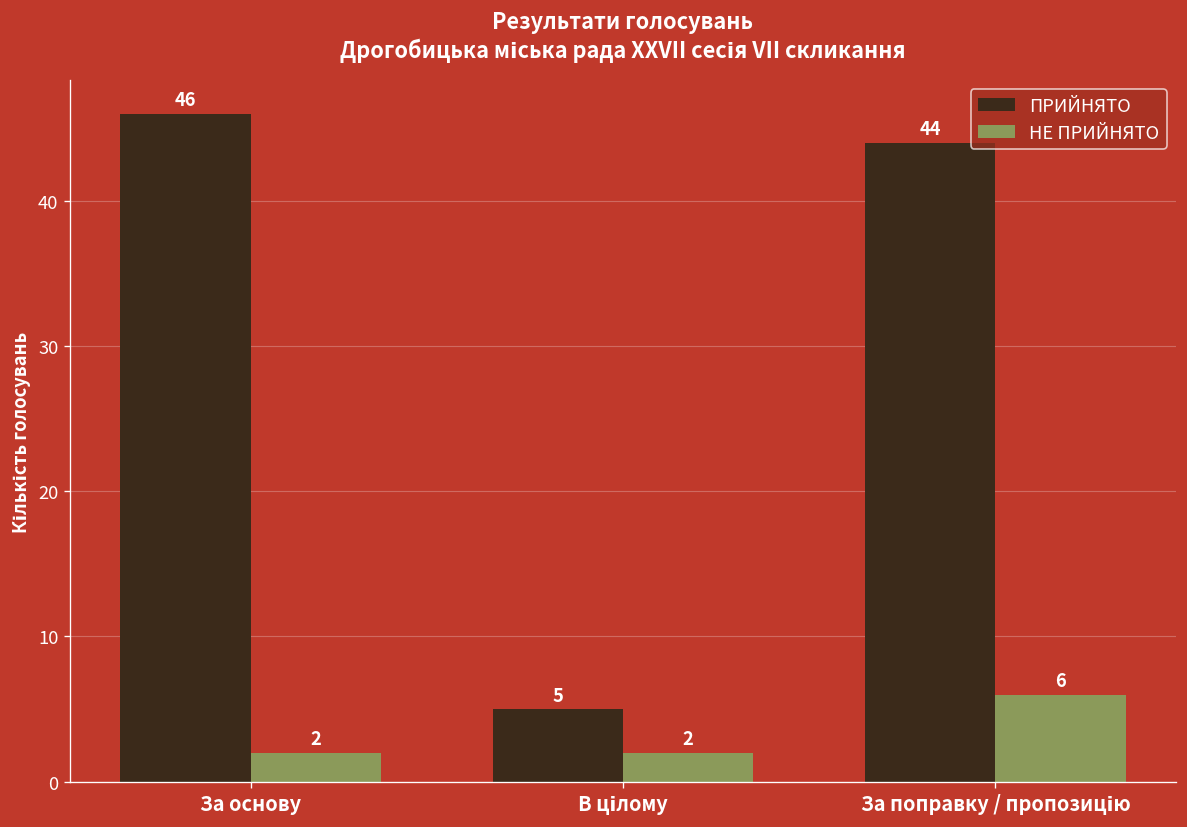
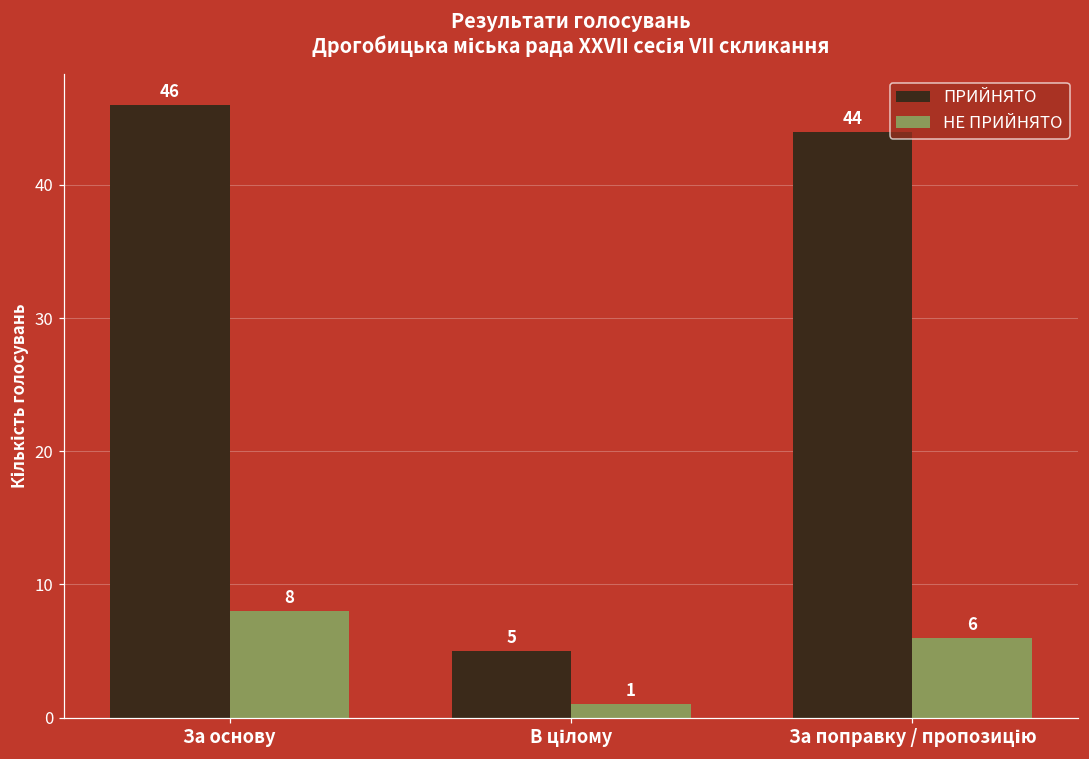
  {
    "ПРИЙНЯТО": {
      "За основу": 46,
      "В цілому": 5,
      "За поправку / пропозицію": 44
    },
    "НЕ ПРИЙНЯТО": {
-     "За основу": 2,
-     "В цілому": 2,
+     "За основу": 8,
+     "В цілому": 1,
      "За поправку / пропозицію": 6
    }
  }
